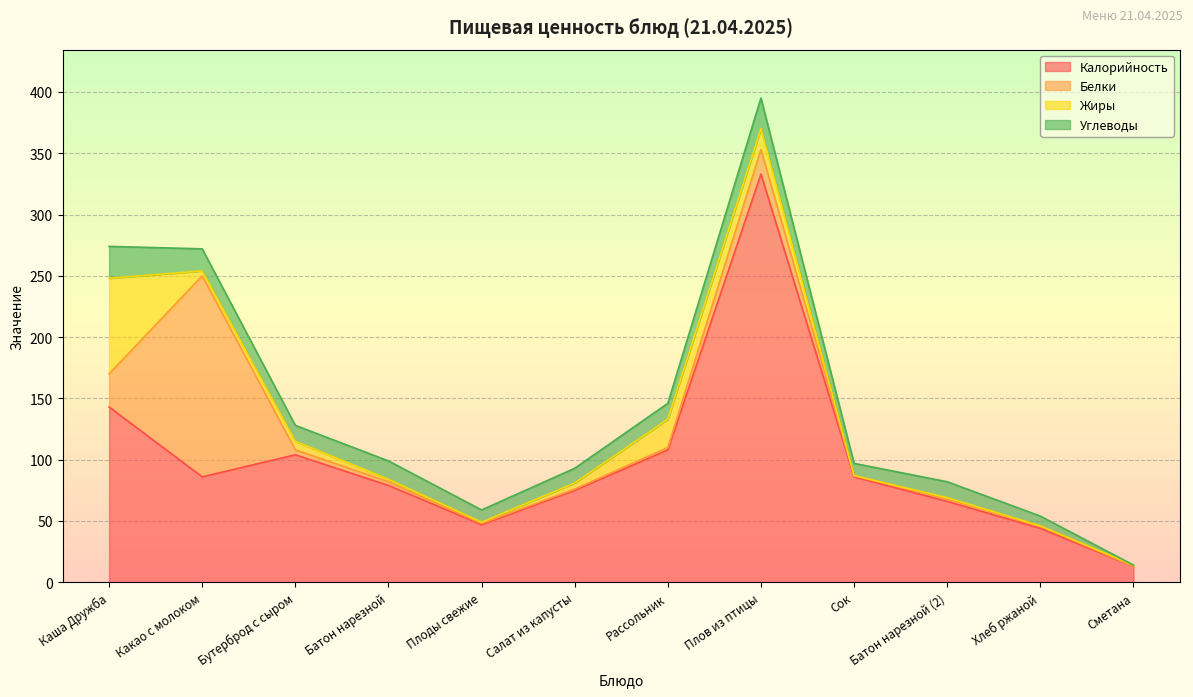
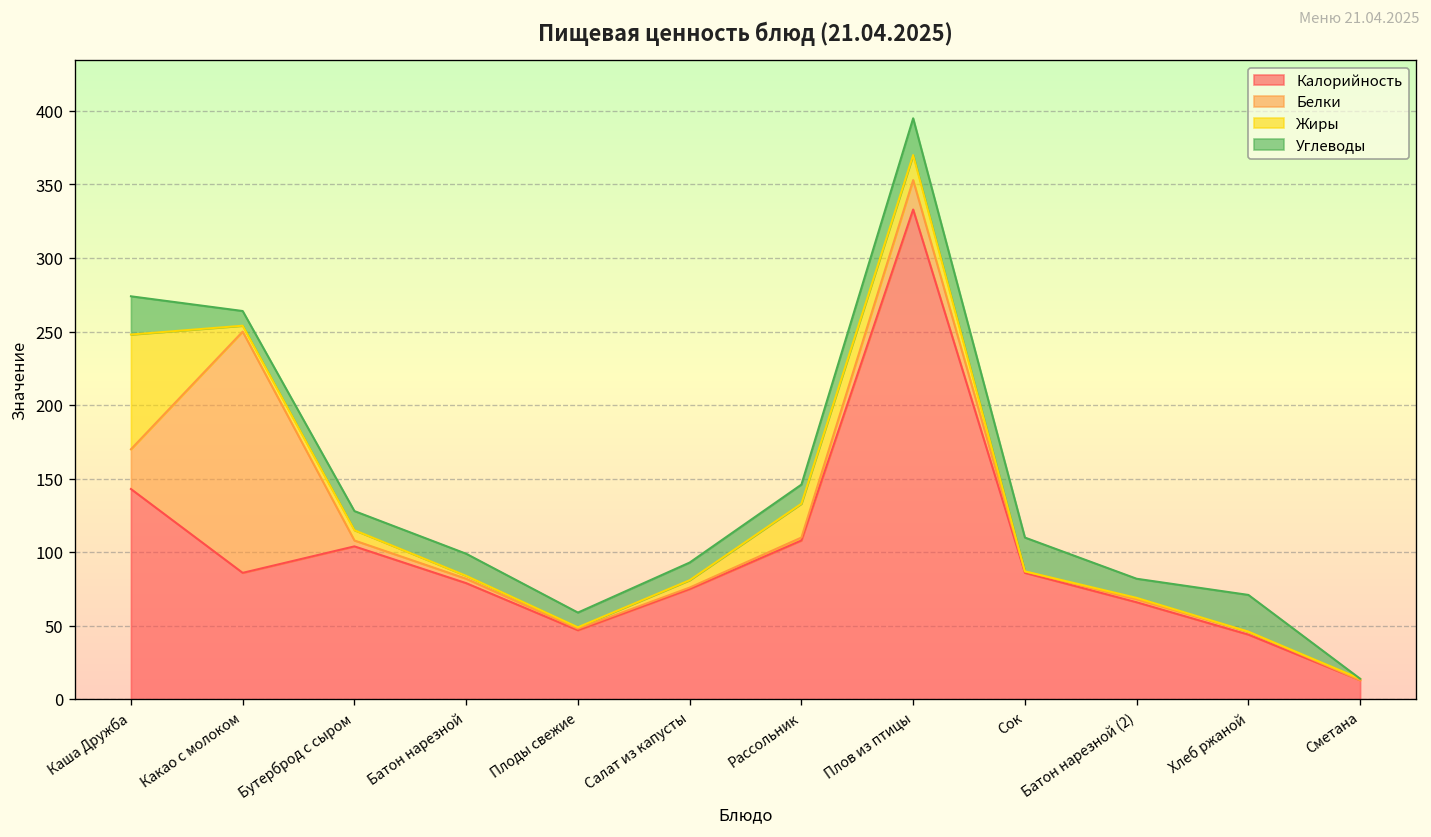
  {
    "Калорийность": {
      "Каша Дружба": 143,
      "Какао с молоком": 86,
      "Бутерброд с сыром": 104,
      "Батон нарезной": 79,
      "Плов из птицы": 333
    },
    "Белки": {
      "Каша Дружба": 27,
      "Какао с молоком": 164,
      "Бутерброд с сыром": 4,
      "Плов из птицы": 20
    },
    "Жиры": {
      "Каша Дружба": 78,
      "Какао с молоком": 4,
      "Бутерброд с сыром": 7,
      "Салат из капусты": 5,
      "Рассольник": 23,
      "Плов из птицы": 17
    },
    "Углеводы": {
      "Каша Дружба": 26,
-     "Какао с молоком": 18,
+     "Какао с молоком": 10,
      "Бутерброд с сыром": 13,
      "Батон нарезной": 15,
      "Плоды свежие": 10,
      "Салат из капусты": 12,
      "Рассольник": 13,
      "Плов из птицы": 25,
-     "Сок": 10,
+     "Сок": 23,
      "Батон нарезной (2)": 13,
-     "Хлеб ржаной": 8
+     "Хлеб ржаной": 25
    }
  }
